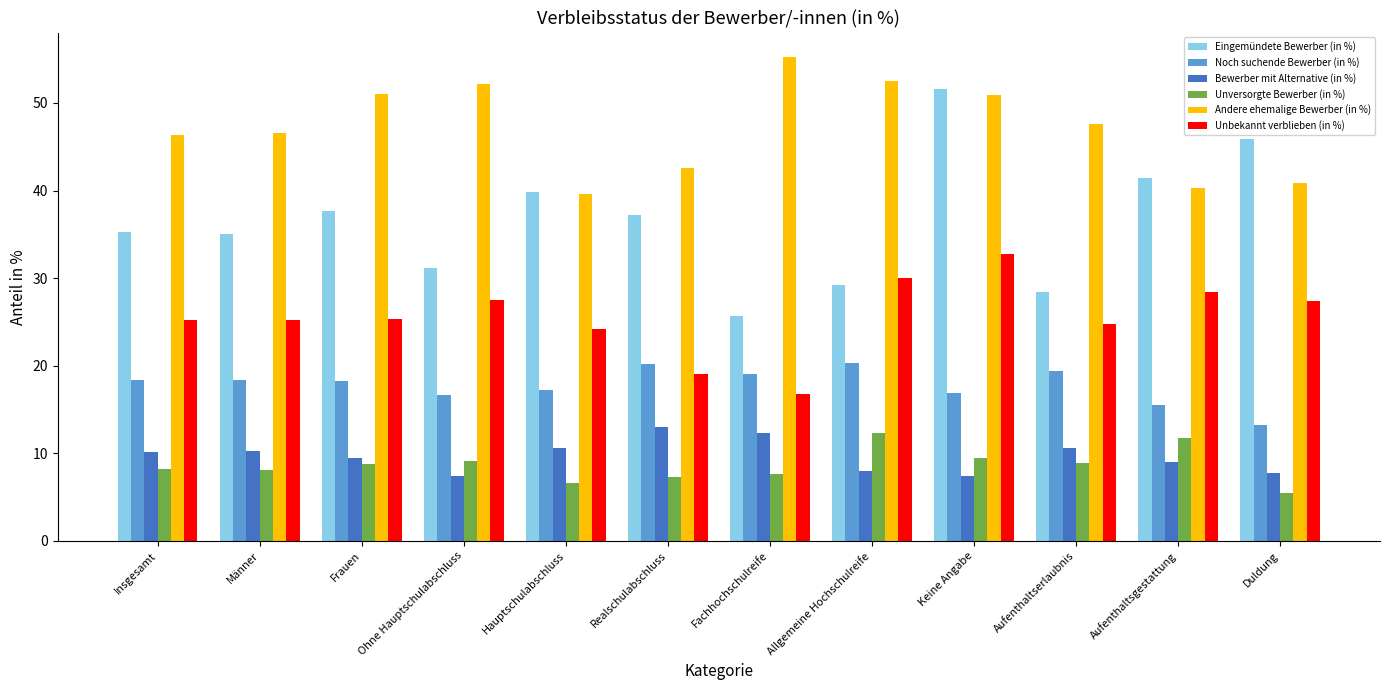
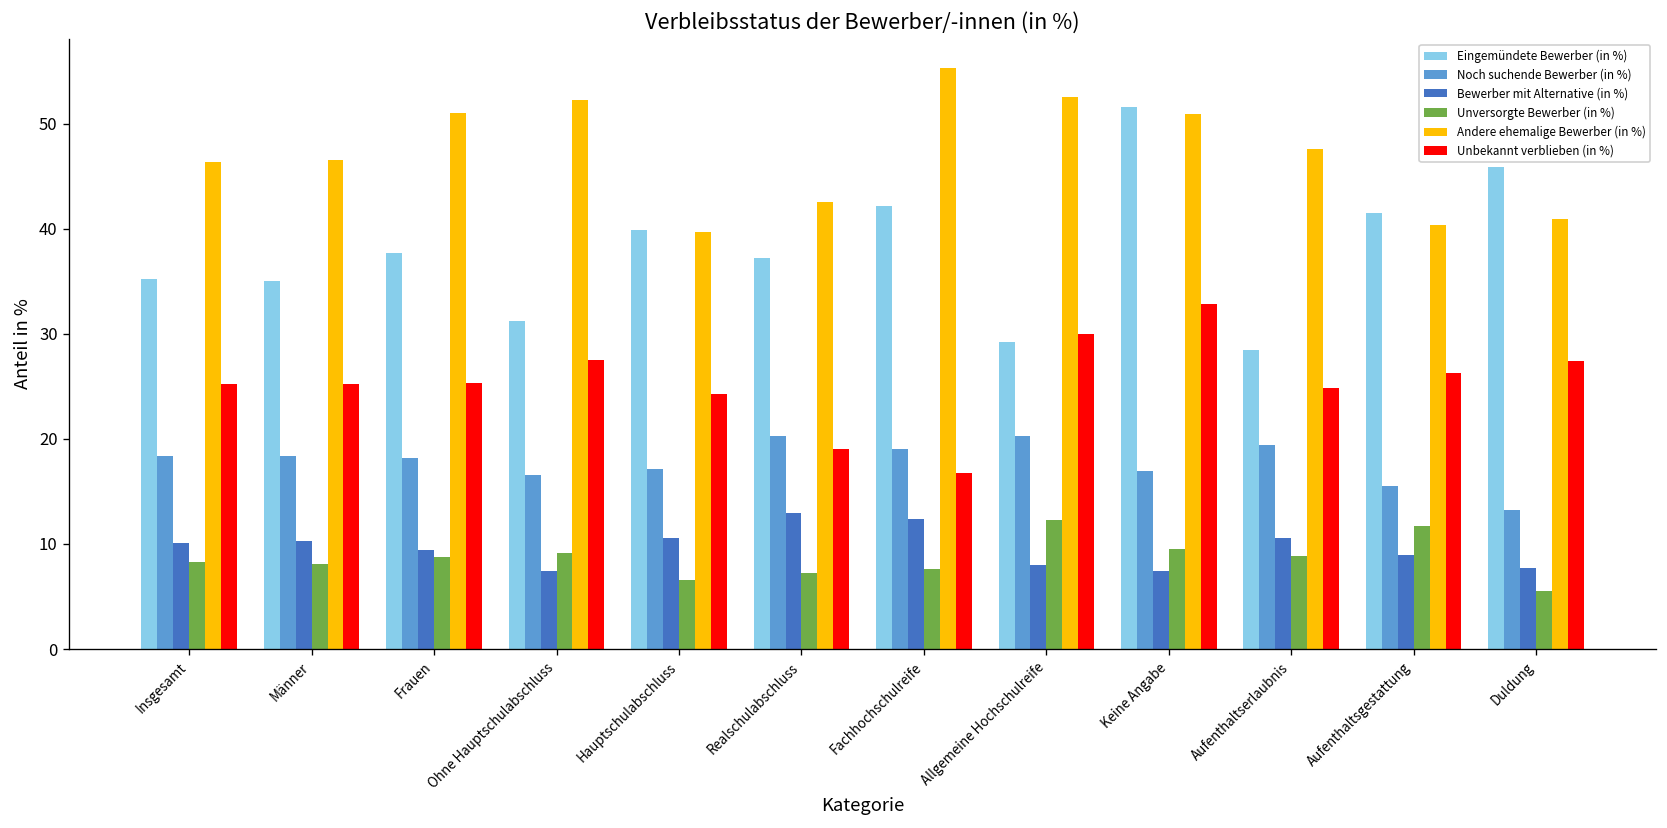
  {
    "Eingemündete Bewerber (in %)": {
      "Insgesamt": 35,
      "Männer": 35,
      "Frauen": 38,
      "Ohne Hauptschulabschluss": 31,
      "Hauptschulabschluss": 40,
      "Realschulabschluss": 37,
-     "Fachhochschulreife": 26,
+     "Fachhochschulreife": 42,
      "Allgemeine Hochschulreife": 29,
      "Keine Angabe": 52,
      "Aufenthaltserlaubnis": 28,
      "Aufenthaltsgestattung": 41,
      "Duldung": 46
    },
    "Unversorgte Bewerber (in %)": {
      "Insgesamt": 8,
      "Männer": 8,
      "Frauen": 9,
      "Ohne Hauptschulabschluss": 9,
      "Hauptschulabschluss": 7,
      "Realschulabschluss": 7,
      "Fachhochschulreife": 8,
      "Allgemeine Hochschulreife": 12,
      "Keine Angabe": 10,
      "Aufenthaltserlaubnis": 9,
      "Aufenthaltsgestattung": 12,
      "Duldung": 6
    },
    "Andere ehemalige Bewerber (in %)": {
      "Insgesamt": 46,
      "Männer": 47,
      "Frauen": 51,
      "Ohne Hauptschulabschluss": 52,
      "Hauptschulabschluss": 40,
      "Realschulabschluss": 43,
      "Fachhochschulreife": 55,
      "Allgemeine Hochschulreife": 53,
      "Keine Angabe": 51,
      "Aufenthaltserlaubnis": 48,
      "Aufenthaltsgestattung": 40,
      "Duldung": 41
    },
    "Unbekannt verblieben (in %)": {
      "Insgesamt": 25,
      "Männer": 25,
      "Frauen": 25,
      "Ohne Hauptschulabschluss": 27,
      "Hauptschulabschluss": 24,
      "Realschulabschluss": 19,
      "Fachhochschulreife": 17,
      "Allgemeine Hochschulreife": 30,
      "Keine Angabe": 33,
      "Aufenthaltserlaubnis": 25,
-     "Aufenthaltsgestattung": 28,
+     "Aufenthaltsgestattung": 26,
      "Duldung": 27
    }
  }
